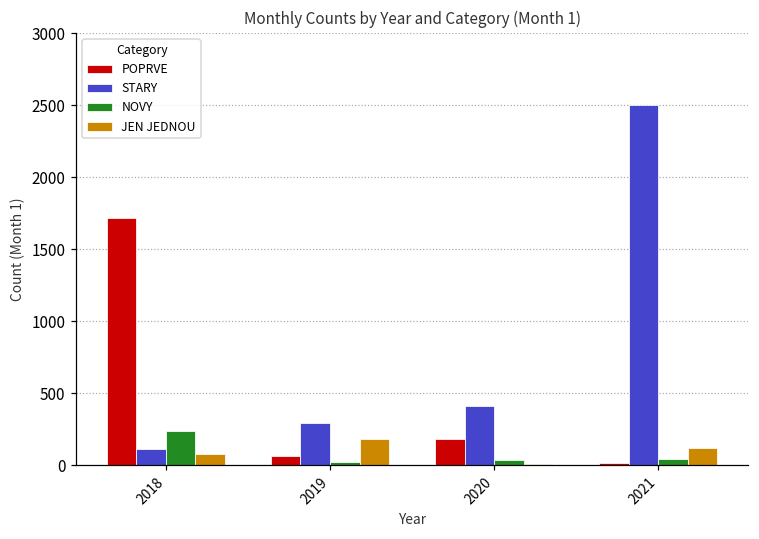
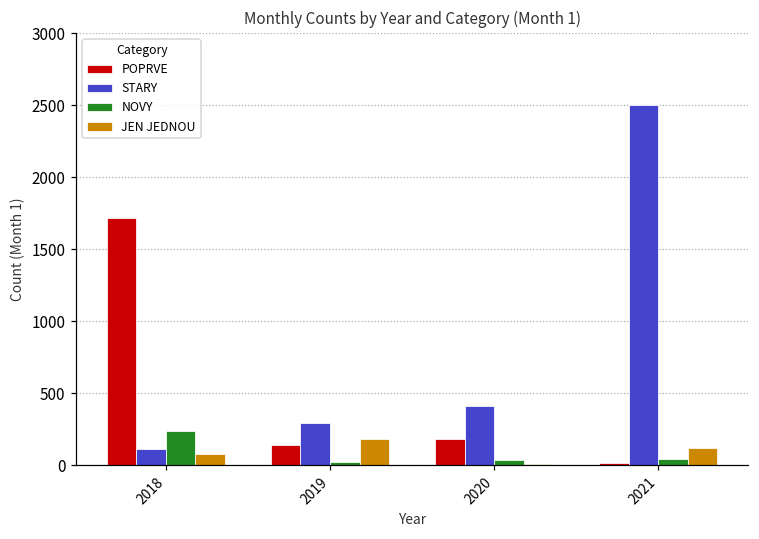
  {
    "POPRVE": {
      "2018": 1710,
-     "2019": 60,
+     "2019": 140,
      "2020": 180
    },
    "STARY": {
      "2018": 110,
      "2019": 290,
      "2020": 410,
      "2021": 2500
    },
    "NOVY": {
      "2018": 240,
      "2019": 20,
      "2020": 40,
      "2021": 40
    },
    "JEN JEDNOU": {
      "2018": 80,
      "2019": 180,
      "2021": 120
    }
  }
